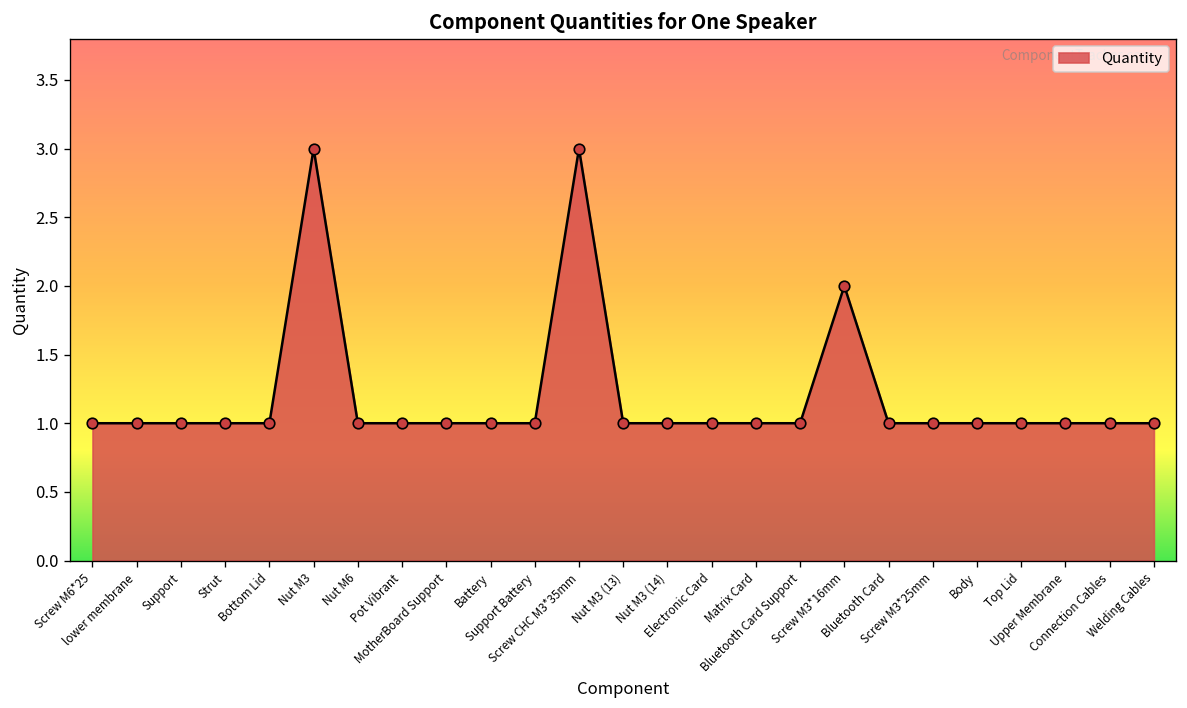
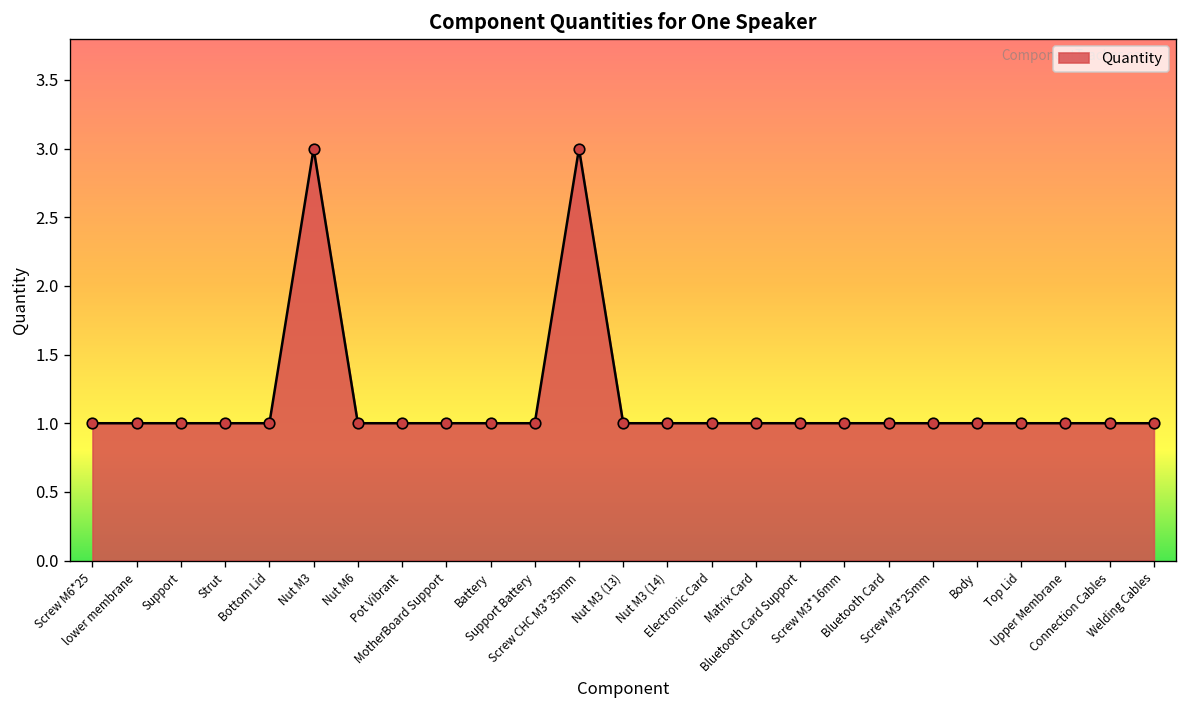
  {
    "Screw M6*25": 1,
    "lower membrane": 1,
    "Support": 1,
    "Strut": 1,
    "Bottom Lid": 1,
    "Nut M3": 3,
    "Nut M6": 1,
    "Pot Vibrant": 1,
    "MotherBoard Support": 1,
    "Battery": 1,
    "Support Battery": 1,
    "Screw CHC M3*35mm": 3,
    "Nut M3 (13)": 1,
    "Nut M3 (14)": 1,
    "Electronic Card": 1,
    "Matrix Card": 1,
    "Bluetooth Card Support": 1,
-   "Screw M3*16mm": 2,
+   "Screw M3*16mm": 1,
    "Bluetooth Card": 1,
    "Screw M3*25mm": 1,
    "Body": 1,
    "Top Lid": 1,
    "Upper Membrane": 1,
    "Connection Cables": 1,
    "Welding Cables": 1
  }
